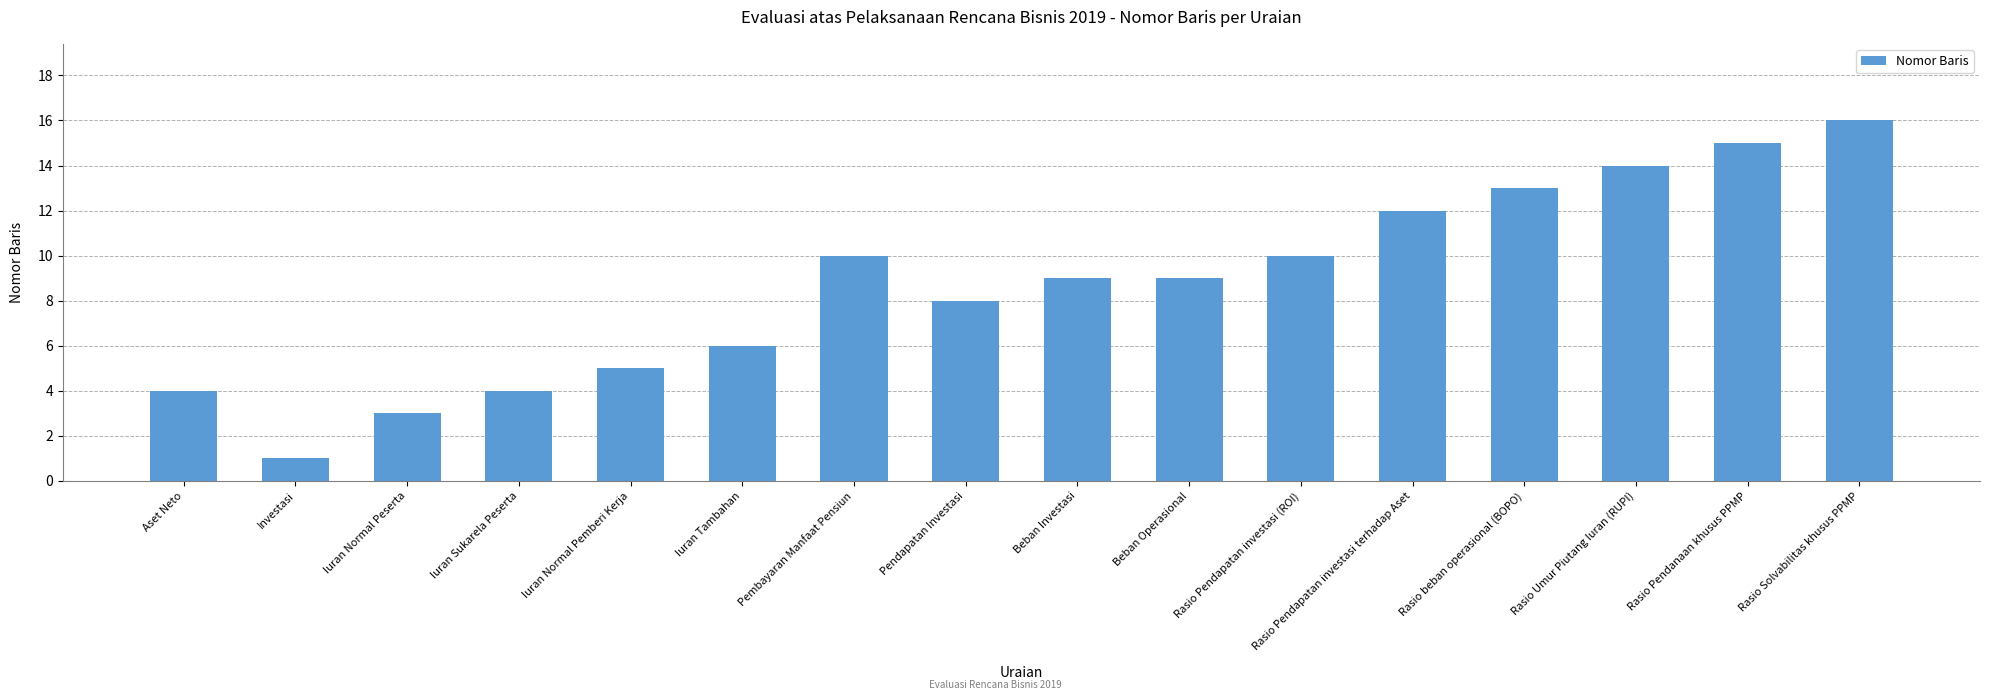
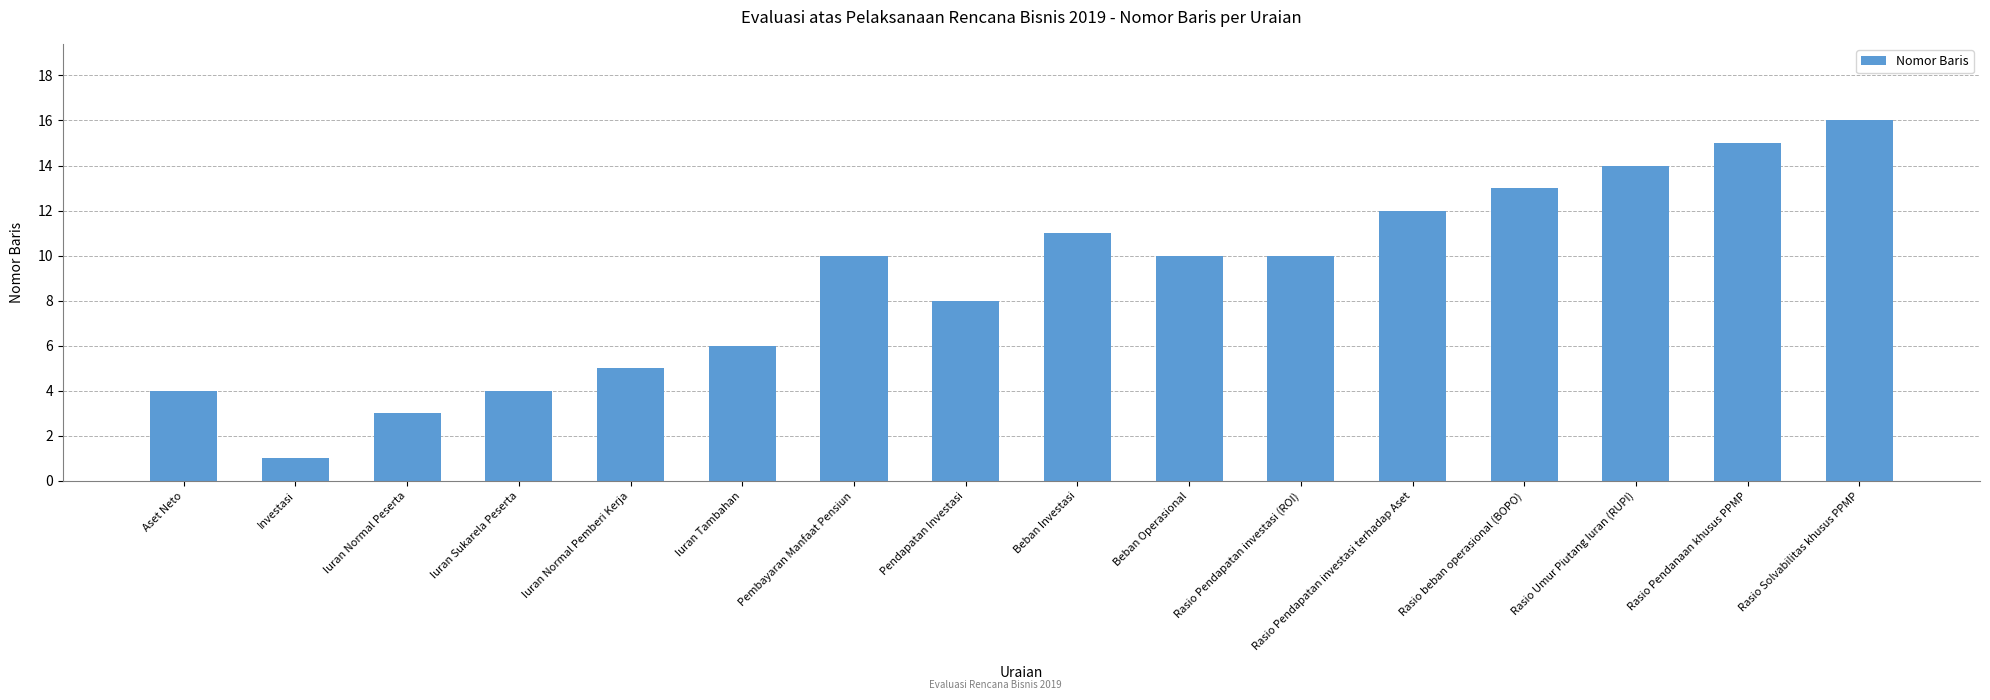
  {
    "Aset Neto": 4,
    "Investasi": 1,
    "Iuran Normal Peserta": 3,
    "Iuran Sukarela Peserta": 4,
    "Iuran Normal Pemberi Kerja": 5,
    "Iuran Tambahan": 6,
    "Pembayaran Manfaat Pensiun": 10,
    "Pendapatan Investasi": 8,
-   "Beban Investasi": 9,
-   "Beban Operasional": 9,
+   "Beban Investasi": 11,
+   "Beban Operasional": 10,
    "Rasio Pendapatan investasi (ROI)": 10,
    "Rasio Pendapatan investasi terhadap Aset": 12,
    "Rasio beban operasional (BOPO)": 13,
    "Rasio Umur Piutang Iuran (RUPI)": 14,
    "Rasio Pendanaan khusus PPMP": 15,
    "Rasio Solvabilitas khusus PPMP": 16
  }
